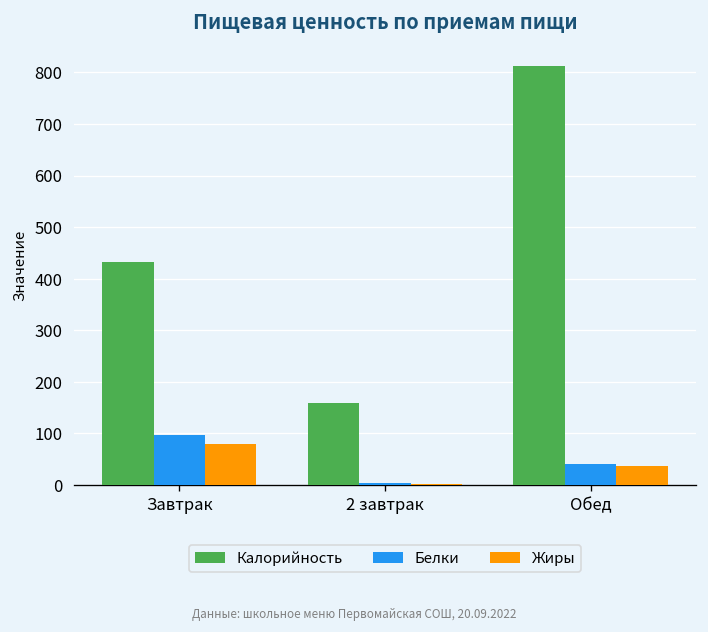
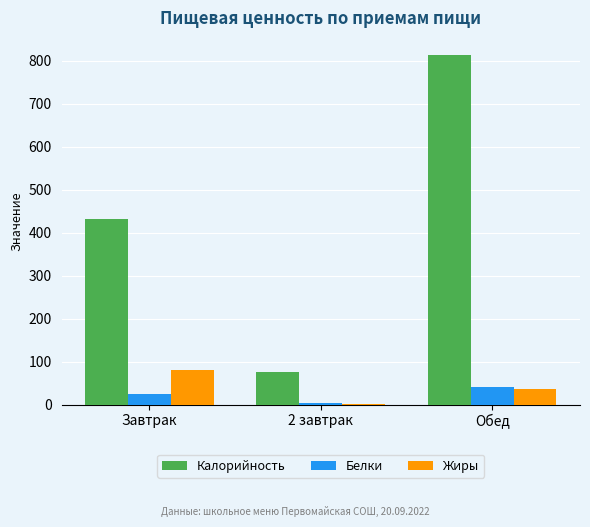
  {
    "Калорийность": {
      "Завтрак": 430,
-     "2 завтрак": 160,
+     "2 завтрак": 80,
      "Обед": 810
    },
    "Белки": {
-     "Завтрак": 100,
+     "Завтрак": 30,
      "Обед": 40
    },
    "Жиры": {
      "Завтрак": 80,
      "Обед": 40
    }
  }
